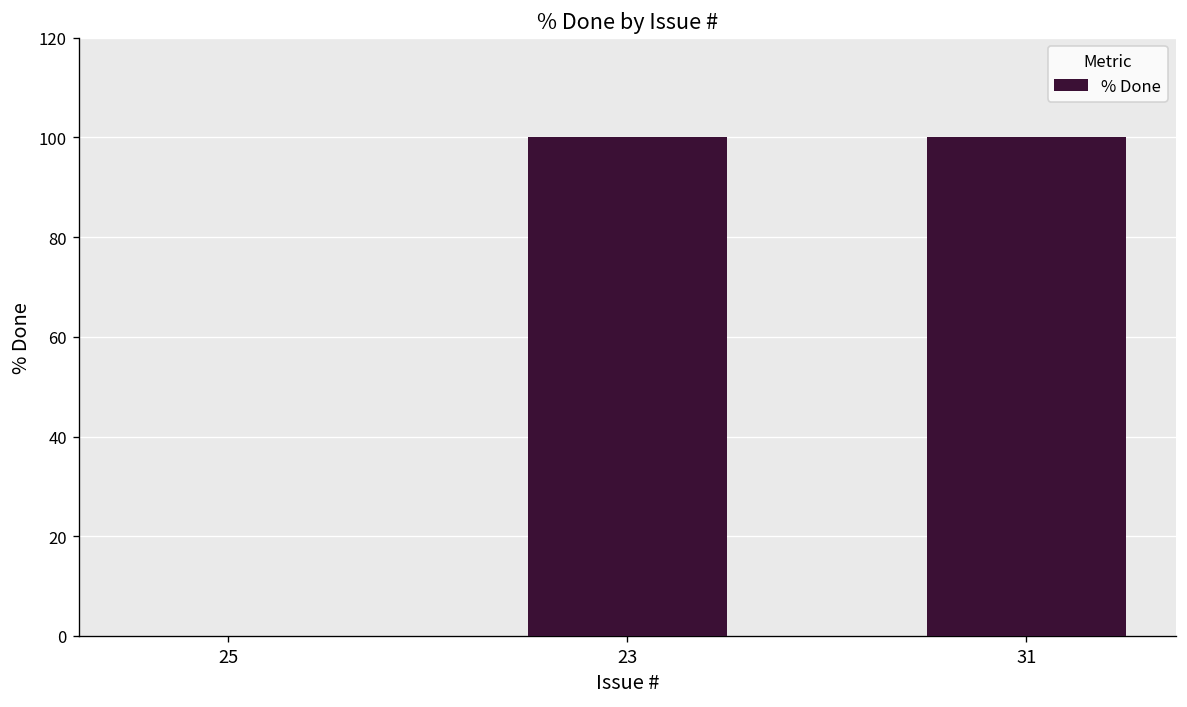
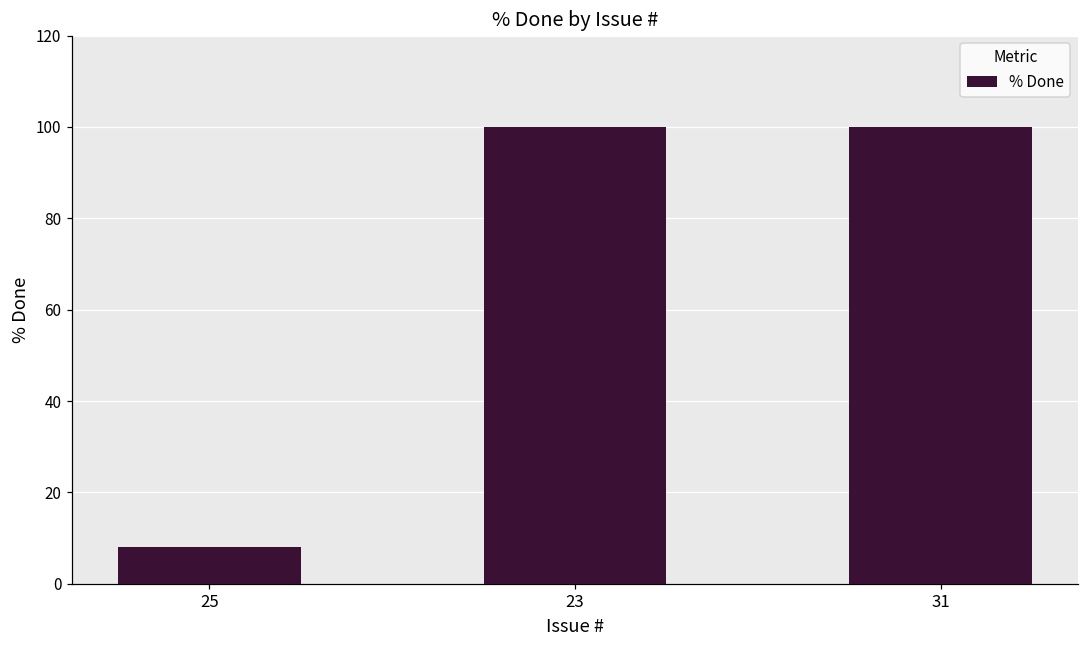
  {
-   "25": 0,
+   "25": 8,
    "23": 100,
    "31": 100
  }
